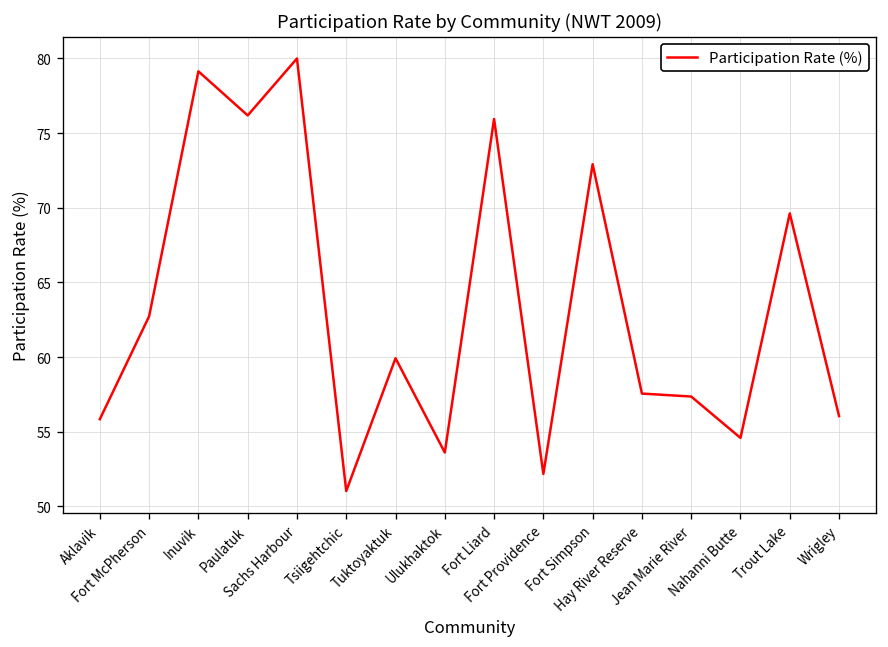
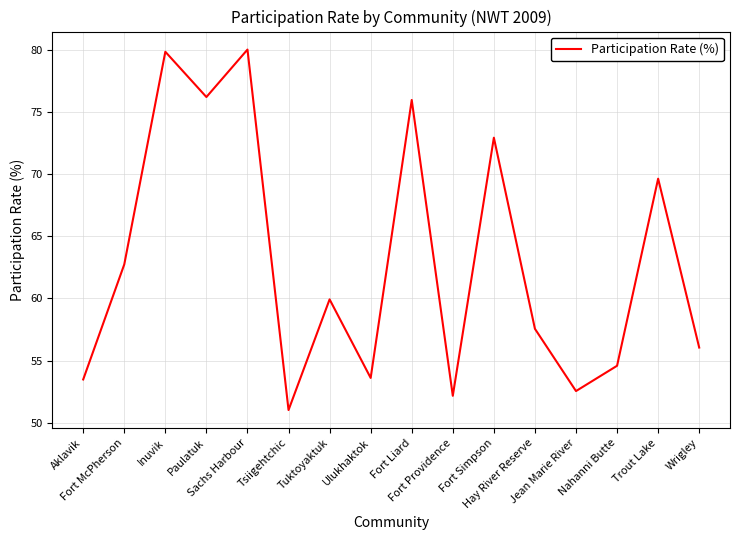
  {
-   "Aklavik": 55.8,
+   "Aklavik": 53.5,
    "Fort McPherson": 62.7,
-   "Inuvik": 79.1,
+   "Inuvik": 79.8,
    "Paulatuk": 76.2,
    "Sachs Harbour": 80.0,
    "Tsiigehtchic": 51.0,
    "Tuktoyaktuk": 59.9,
    "Ulukhaktok": 53.6,
    "Fort Liard": 75.9,
    "Fort Providence": 52.2,
    "Fort Simpson": 72.9,
    "Hay River Reserve": 57.6,
-   "Jean Marie River": 57.4,
+   "Jean Marie River": 52.5,
    "Nahanni Butte": 54.6,
    "Trout Lake": 69.6,
    "Wrigley": 56.0
  }
